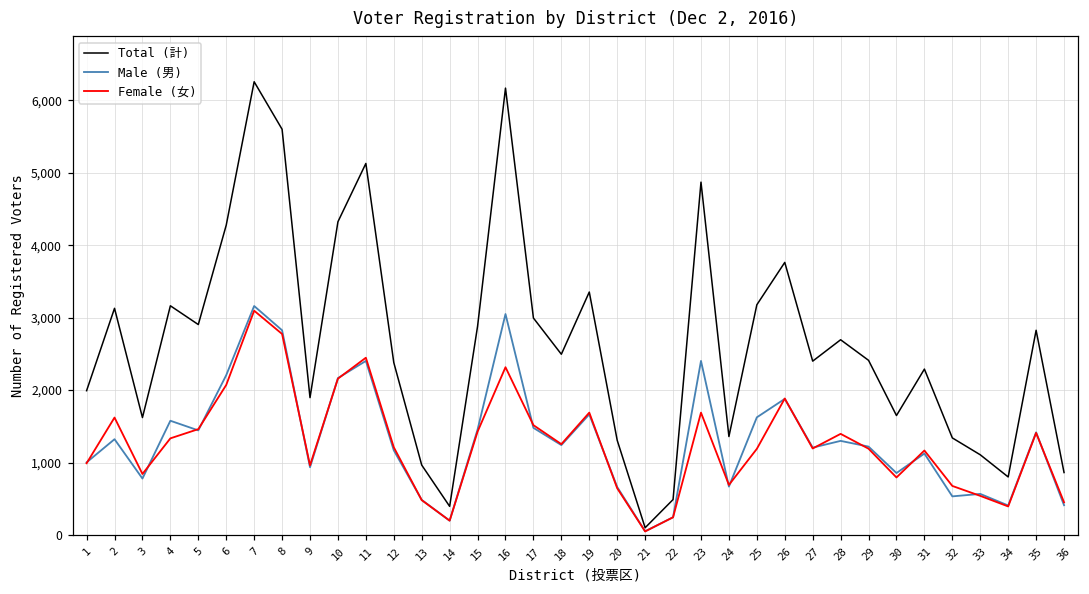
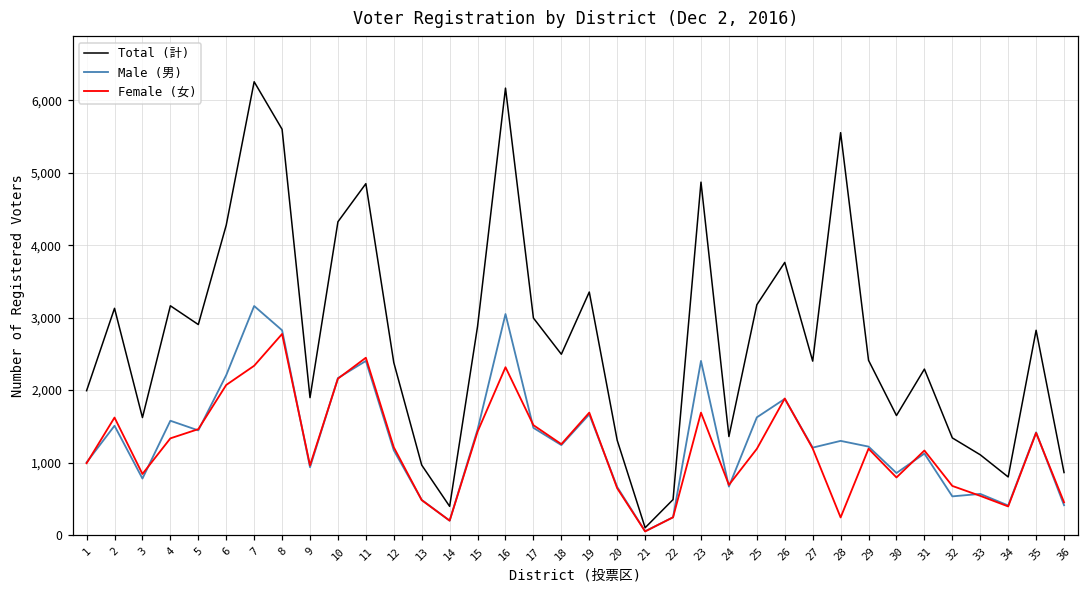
  {
    "Total (計)": {
      "1": "2,000",
      "2": "3,100",
      "3": "1,600",
      "4": "3,200",
      "5": "2,900",
      "6": "4,300",
      "7": "6,300",
      "8": "5,600",
      "9": "1,900",
      "10": "4,300",
-     "11": "5,100",
+     "11": "4,900",
      "12": "2,400",
      "13": "1,000",
      "14": "400",
      "15": "2,900",
      "16": "6,200",
      "17": "3,000",
      "18": "2,500",
      "19": "3,400",
      "20": "1,300",
      "21": "100",
      "22": "500",
      "23": "4,900",
      "24": "1,400",
      "25": "3,200",
      "26": "3,800",
      "27": "2,400",
-     "28": "2,700",
+     "28": "5,600",
      "29": "2,400",
      "30": "1,600",
      "31": "2,300",
      "32": "1,300",
      "33": "1,100",
      "34": "800",
      "35": "2,800",
      "36": "900"
    },
    "Male (男)": {
-     "2": "1,300",
+     "2": "1,500",
      "3": "800",
      "4": "1,600",
      "6": "2,200",
      "7": "3,200",
      "8": "2,800",
      "11": "2,400",
      "12": "1,200",
      "16": "3,100",
      "23": "2,400",
      "25": "1,600",
      "28": "1,300",
      "30": "900",
      "31": "1,100",
      "32": "500",
      "36": "400"
    },
    "Female (女)": {
      "2": "1,600",
      "3": "800",
      "4": "1,300",
      "6": "2,100",
-     "7": "3,100",
+     "7": "2,300",
      "8": "2,800",
      "11": "2,400",
      "12": "1,200",
      "16": "2,300",
      "23": "1,700",
      "25": "1,200",
-     "28": "1,400",
+     "28": "200",
      "30": "800",
      "31": "1,200",
      "32": "700",
      "36": "500"
    }
  }
